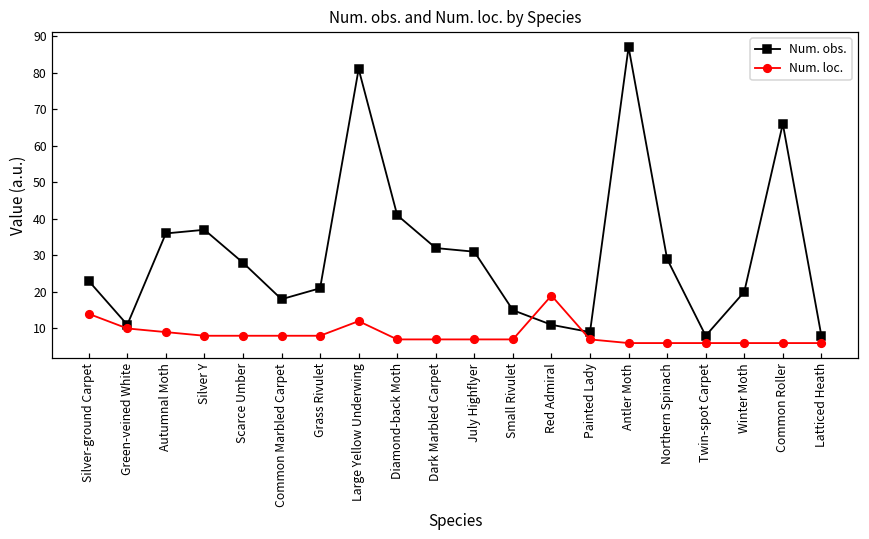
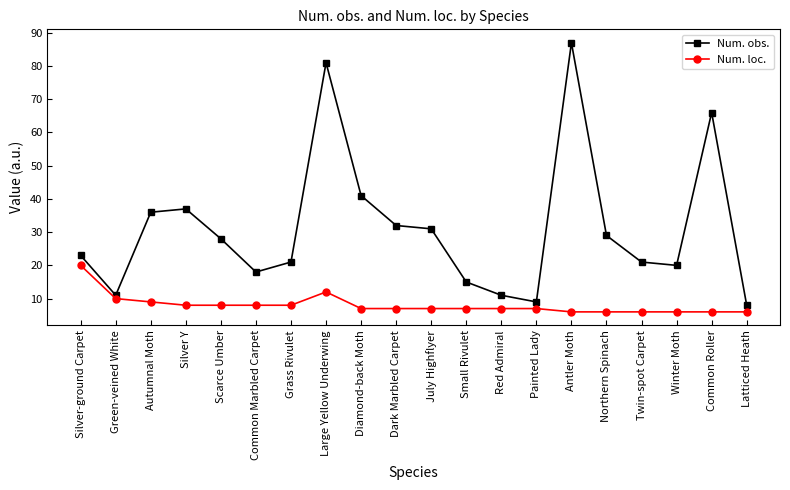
  {
    "Num. obs.": {
      "Silver-ground Carpet": 23,
      "Green-veined White": 11,
      "Autumnal Moth": 36,
      "Silver Y": 37,
      "Scarce Umber": 28,
      "Common Marbled Carpet": 18,
      "Grass Rivulet": 21,
      "Large Yellow Underwing": 81,
      "Diamond-back Moth": 41,
      "Dark Marbled Carpet": 32,
      "July Highflyer": 31,
      "Small Rivulet": 15,
      "Red Admiral": 11,
      "Painted Lady": 9,
      "Antler Moth": 87,
      "Northern Spinach": 29,
-     "Twin-spot Carpet": 8,
+     "Twin-spot Carpet": 21,
      "Winter Moth": 20,
      "Common Roller": 66,
      "Latticed Heath": 8
    },
    "Num. loc.": {
-     "Silver-ground Carpet": 14,
+     "Silver-ground Carpet": 20,
      "Green-veined White": 10,
      "Autumnal Moth": 9,
      "Silver Y": 8,
      "Scarce Umber": 8,
      "Common Marbled Carpet": 8,
      "Grass Rivulet": 8,
      "Large Yellow Underwing": 12,
      "Diamond-back Moth": 7,
      "Dark Marbled Carpet": 7,
      "July Highflyer": 7,
      "Small Rivulet": 7,
-     "Red Admiral": 19,
+     "Red Admiral": 7,
      "Painted Lady": 7,
      "Antler Moth": 6,
      "Northern Spinach": 6,
      "Twin-spot Carpet": 6,
      "Winter Moth": 6,
      "Common Roller": 6,
      "Latticed Heath": 6
    }
  }
